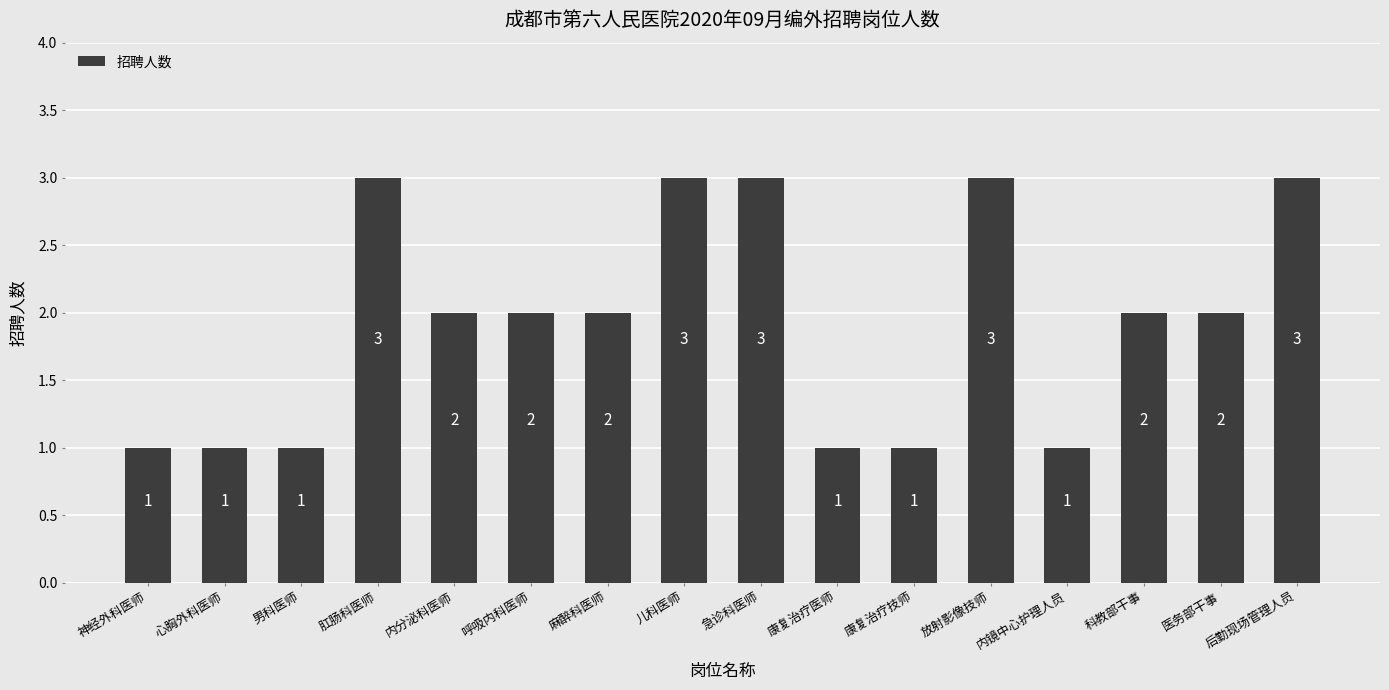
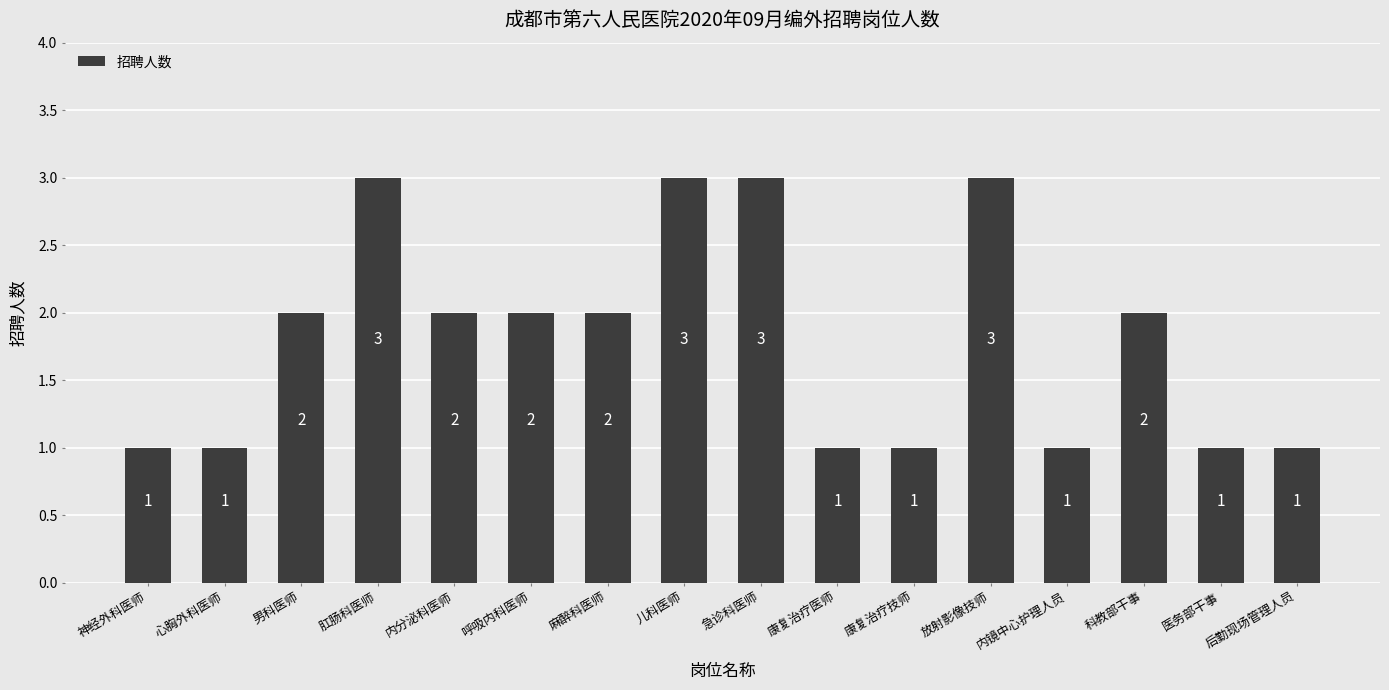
  {
    "神经外科医师": 1,
    "心胸外科医师": 1,
-   "男科医师": 1,
+   "男科医师": 2,
    "肛肠科医师": 3,
    "内分泌科医师": 2,
    "呼吸内科医师": 2,
    "麻醉科医师": 2,
    "儿科医师": 3,
    "急诊科医师": 3,
    "康复治疗医师": 1,
    "康复治疗技师": 1,
    "放射影像技师": 3,
    "内镜中心护理人员": 1,
    "科教部干事": 2,
-   "医务部干事": 2,
-   "后勤现场管理人员": 3
+   "医务部干事": 1,
+   "后勤现场管理人员": 1
  }
